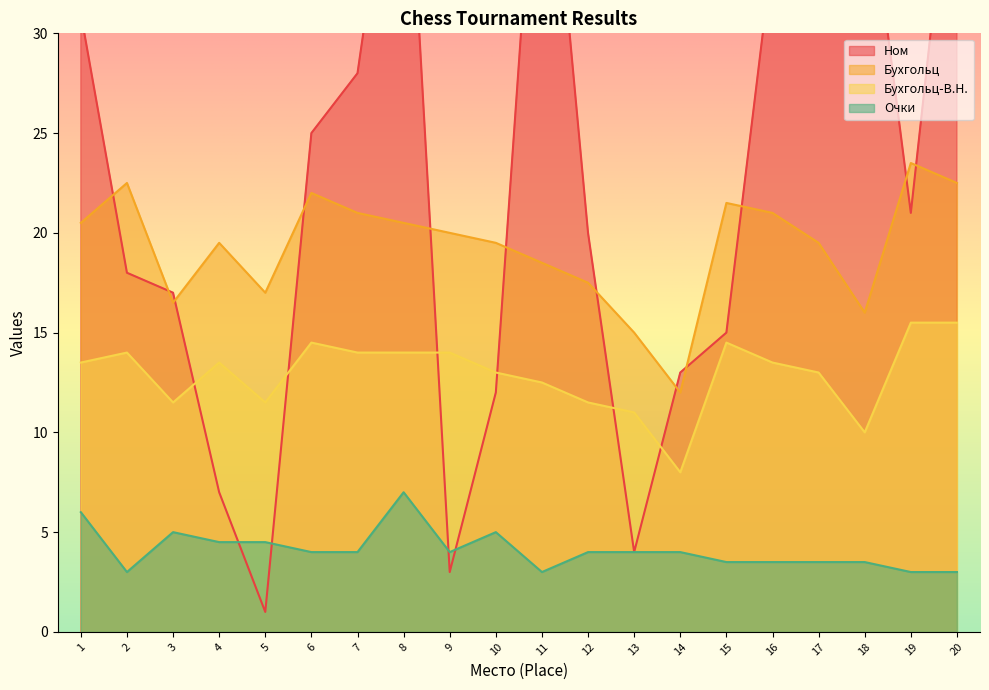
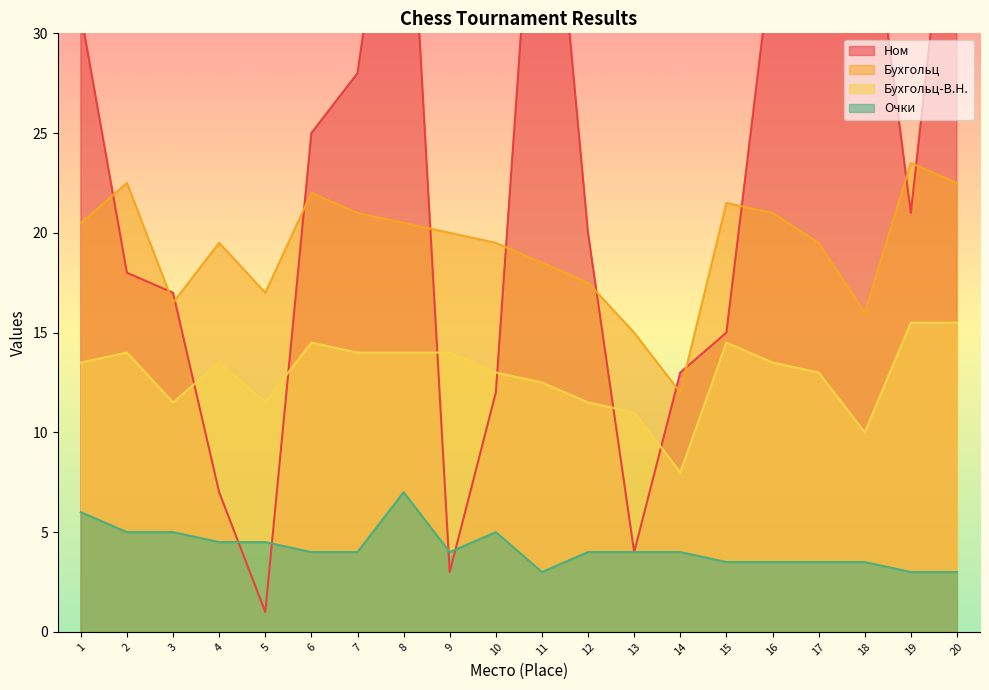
  {
    "Ном": {
      "2": 18,
      "3": 17,
      "4": 7,
      "5": 1,
      "6": 25,
      "7": 28,
      "9": 3,
      "10": 12,
      "12": 20,
      "14": 13,
      "15": 15,
      "19": 21
    },
    "Очки": {
      "1": 6,
-     "2": 3,
+     "2": 5,
      "3": 5,
      "4": 4.5,
      "5": 4.5,
      "6": 4,
      "7": 4,
      "8": 7,
      "9": 4,
      "10": 5,
      "11": 3,
      "12": 4,
      "14": 4,
      "15": 3.5,
      "16": 3.5,
      "17": 3.5,
      "18": 3.5,
      "19": 3,
      "20": 3
    }
  }
